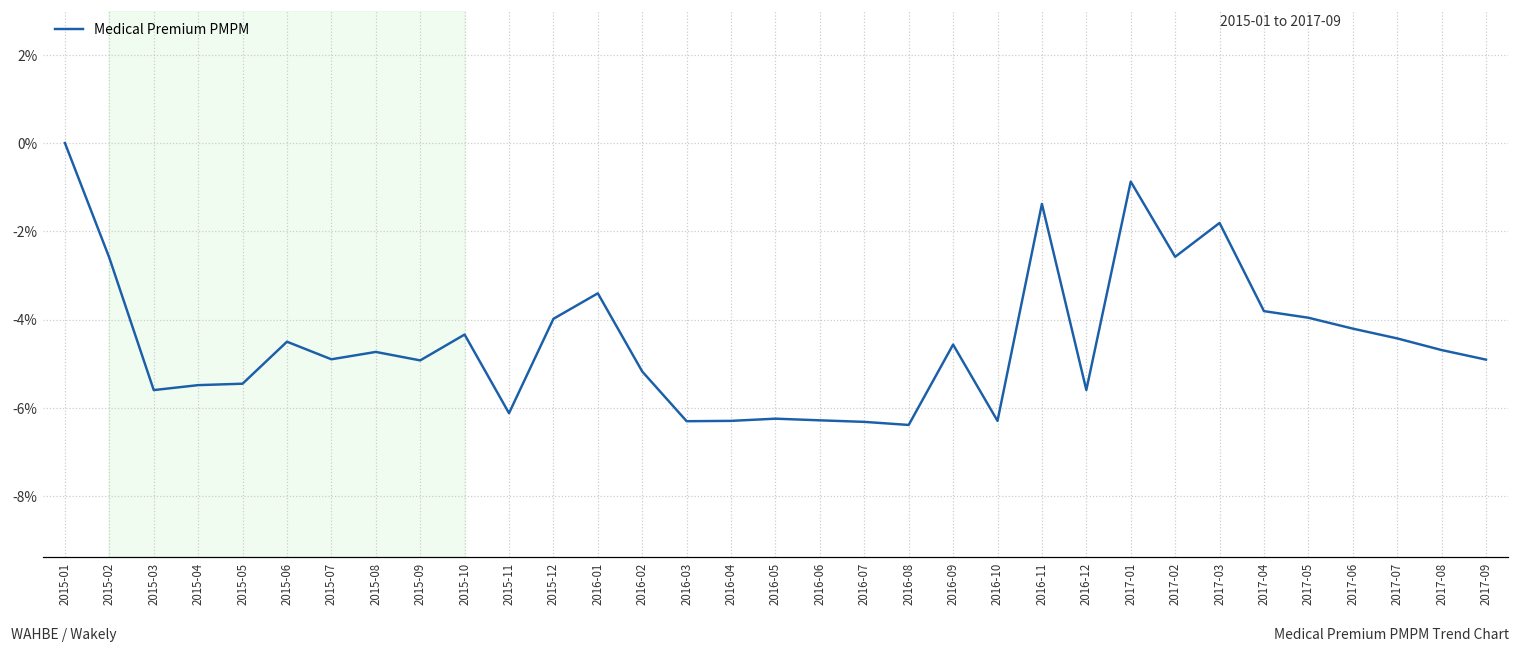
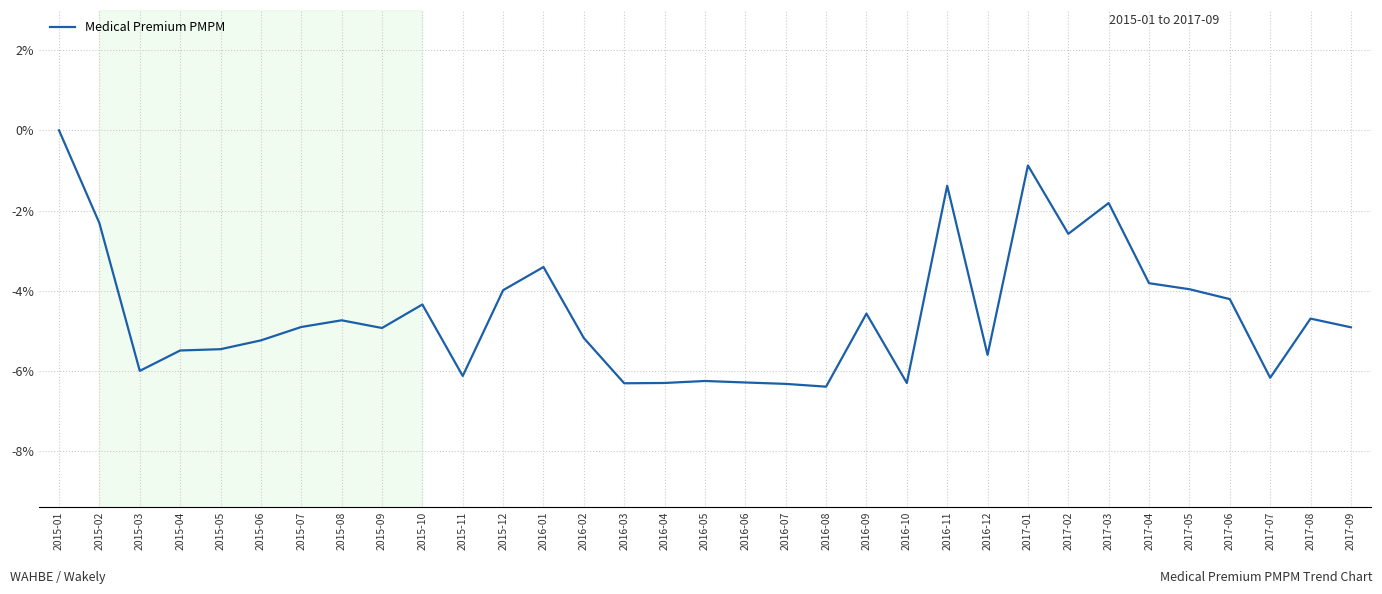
  {
    "2015-01": "0.0%",
-   "2015-02": "-2.6%",
-   "2015-03": "-5.6%",
+   "2015-02": "-2.3%",
+   "2015-03": "-6.0%",
    "2015-04": "-5.5%",
    "2015-05": "-5.5%",
-   "2015-06": "-4.5%",
+   "2015-06": "-5.2%",
    "2015-07": "-4.9%",
    "2015-08": "-4.7%",
    "2015-09": "-4.9%",
    "2015-10": "-4.3%",
    "2015-11": "-6.1%",
    "2015-12": "-4.0%",
    "2016-01": "-3.4%",
    "2016-02": "-5.2%",
    "2016-03": "-6.3%",
    "2016-04": "-6.3%",
    "2016-05": "-6.2%",
    "2016-06": "-6.3%",
    "2016-07": "-6.3%",
    "2016-08": "-6.4%",
    "2016-09": "-4.6%",
    "2016-10": "-6.3%",
    "2016-11": "-1.4%",
    "2016-12": "-5.6%",
    "2017-01": "-0.9%",
    "2017-02": "-2.6%",
    "2017-03": "-1.8%",
    "2017-04": "-3.8%",
    "2017-05": "-4.0%",
    "2017-06": "-4.2%",
-   "2017-07": "-4.4%",
+   "2017-07": "-6.2%",
    "2017-08": "-4.7%",
    "2017-09": "-4.9%"
  }
